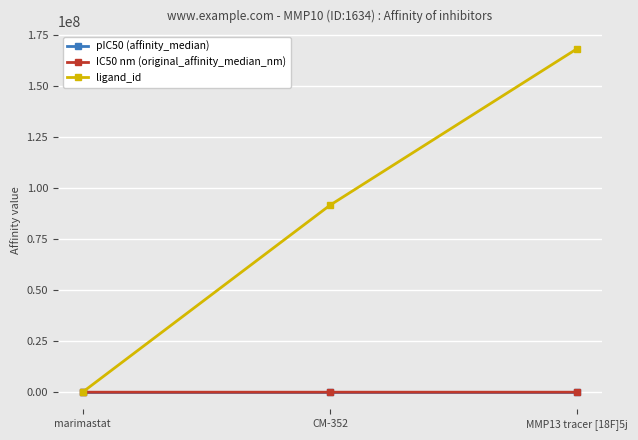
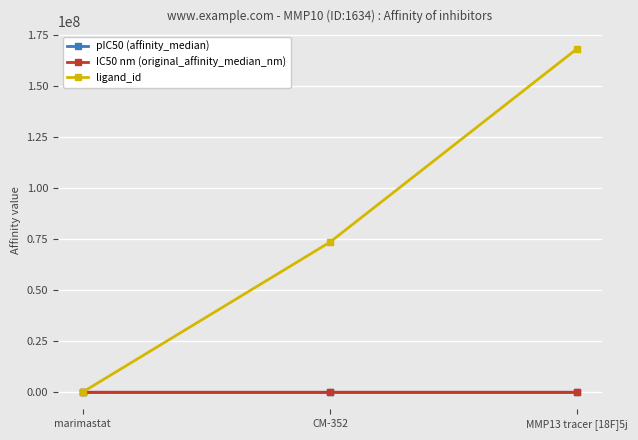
  {
    "IC50 nm (original_affinity_median_nm)": {
      "CM-352": 0,
      "MMP13 tracer [18F]5j": 0
    },
    "ligand_id": {
-     "CM-352": 92000000,
+     "CM-352": 74000000,
      "MMP13 tracer [18F]5j": 168000000
    }
  }
